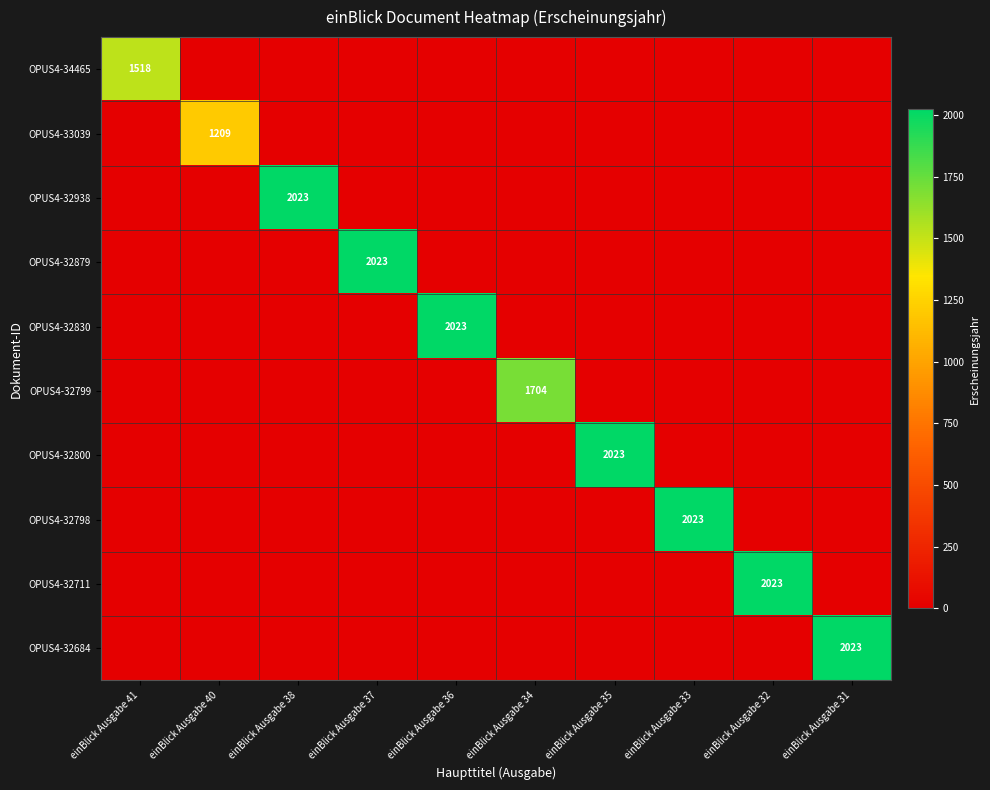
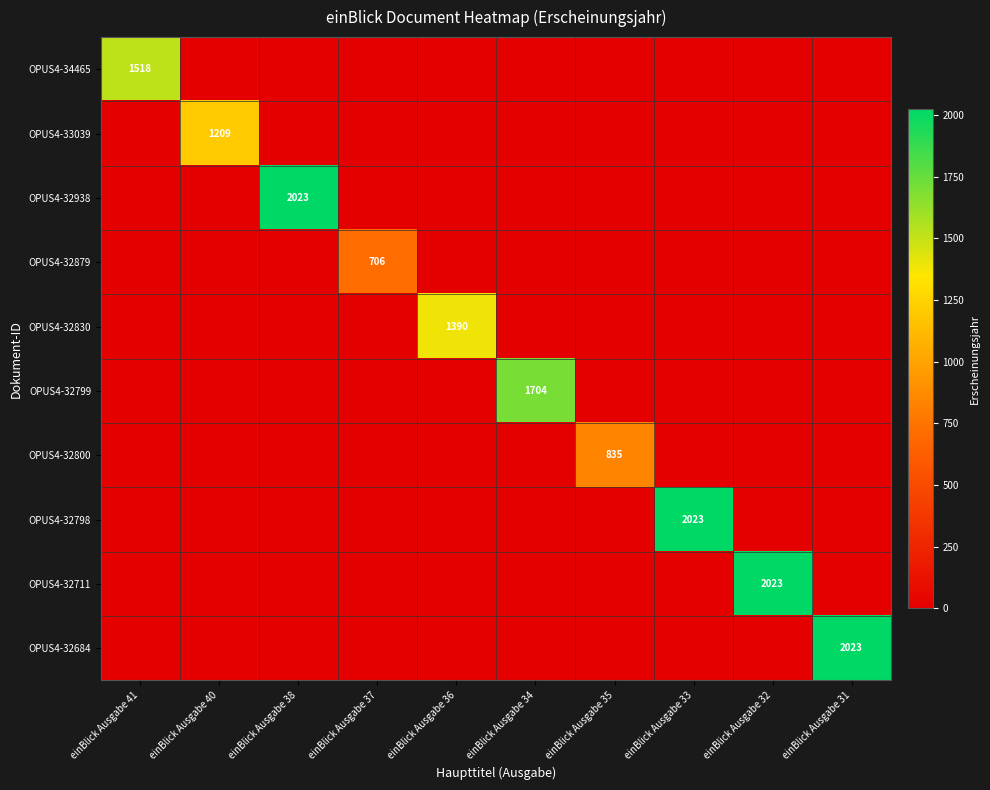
  {
    "OPUS4-34465": {
      "einBlick Ausgabe 41": 1518
    },
    "OPUS4-33039": {
      "einBlick Ausgabe 40": 1209
    },
    "OPUS4-32938": {
      "einBlick Ausgabe 38": 2023
    },
    "OPUS4-32879": {
-     "einBlick Ausgabe 37": 2023
+     "einBlick Ausgabe 37": 706
    },
    "OPUS4-32830": {
-     "einBlick Ausgabe 36": 2023
+     "einBlick Ausgabe 36": 1390
    },
    "OPUS4-32799": {
      "einBlick Ausgabe 34": 1704
    },
    "OPUS4-32800": {
-     "einBlick Ausgabe 35": 2023
+     "einBlick Ausgabe 35": 835
    },
    "OPUS4-32798": {
      "einBlick Ausgabe 33": 2023
    },
    "OPUS4-32711": {
      "einBlick Ausgabe 32": 2023
    },
    "OPUS4-32684": {
      "einBlick Ausgabe 31": 2023
    }
  }
